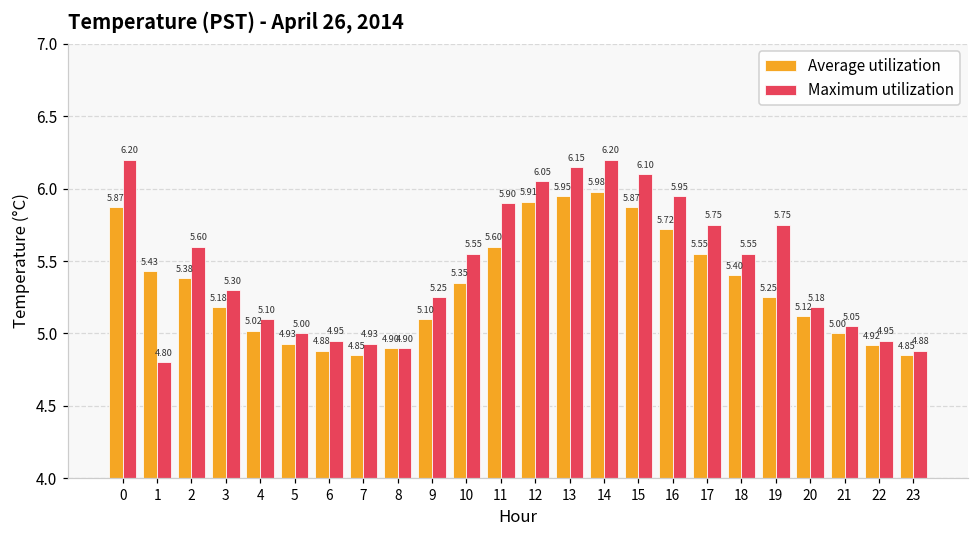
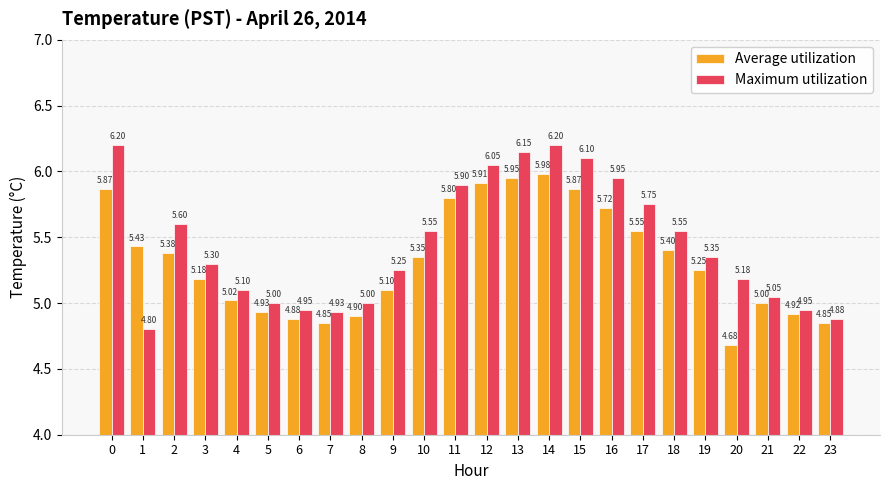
  {
    "Average utilization": {
      "0": 5.87,
      "1": 5.43,
      "2": 5.38,
      "3": 5.18,
      "4": 5.02,
      "5": 4.93,
      "6": 4.88,
      "7": 4.85,
      "9": 5.10,
      "10": 5.35,
-     "11": 5.60,
+     "11": 5.80,
      "12": 5.91,
      "13": 5.95,
      "14": 5.98,
      "15": 5.87,
      "16": 5.72,
      "17": 5.55,
      "18": 5.40,
      "19": 5.25,
-     "20": 5.12,
+     "20": 4.68,
      "21": 5.00,
      "22": 4.92,
      "23": 4.85
    },
    "Maximum utilization": {
      "0": 6.20,
      "1": 4.80,
      "2": 5.60,
      "3": 5.30,
      "4": 5.10,
      "5": 5.00,
      "6": 4.95,
      "7": 4.93,
-     "8": 4.90,
+     "8": 5.00,
      "9": 5.25,
      "10": 5.55,
      "11": 5.90,
      "12": 6.05,
      "13": 6.15,
      "14": 6.20,
      "15": 6.10,
      "16": 5.95,
      "17": 5.75,
      "18": 5.55,
-     "19": 5.75,
+     "19": 5.35,
      "20": 5.18,
      "21": 5.05,
      "22": 4.95,
      "23": 4.88
    }
  }
